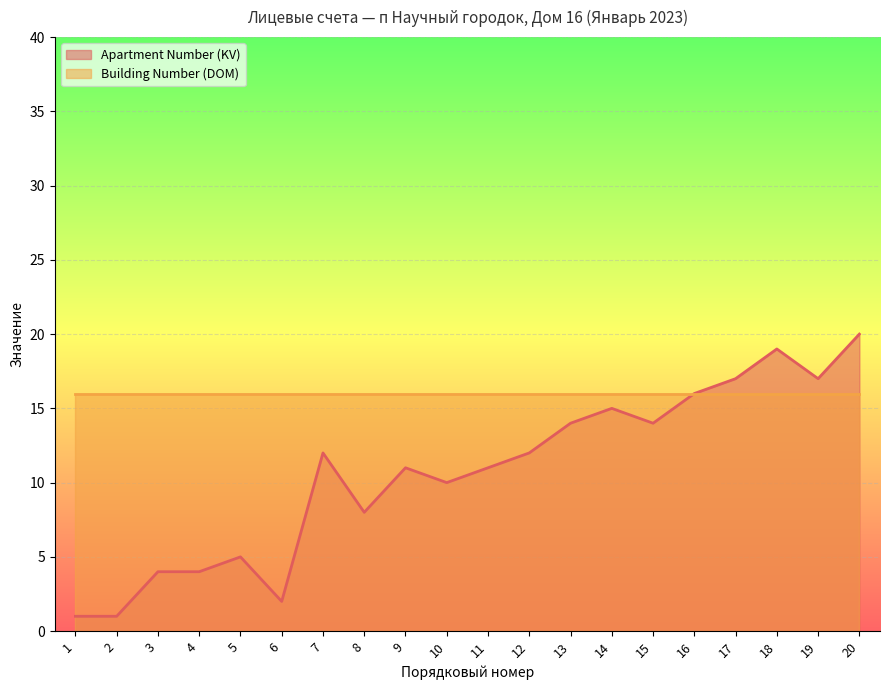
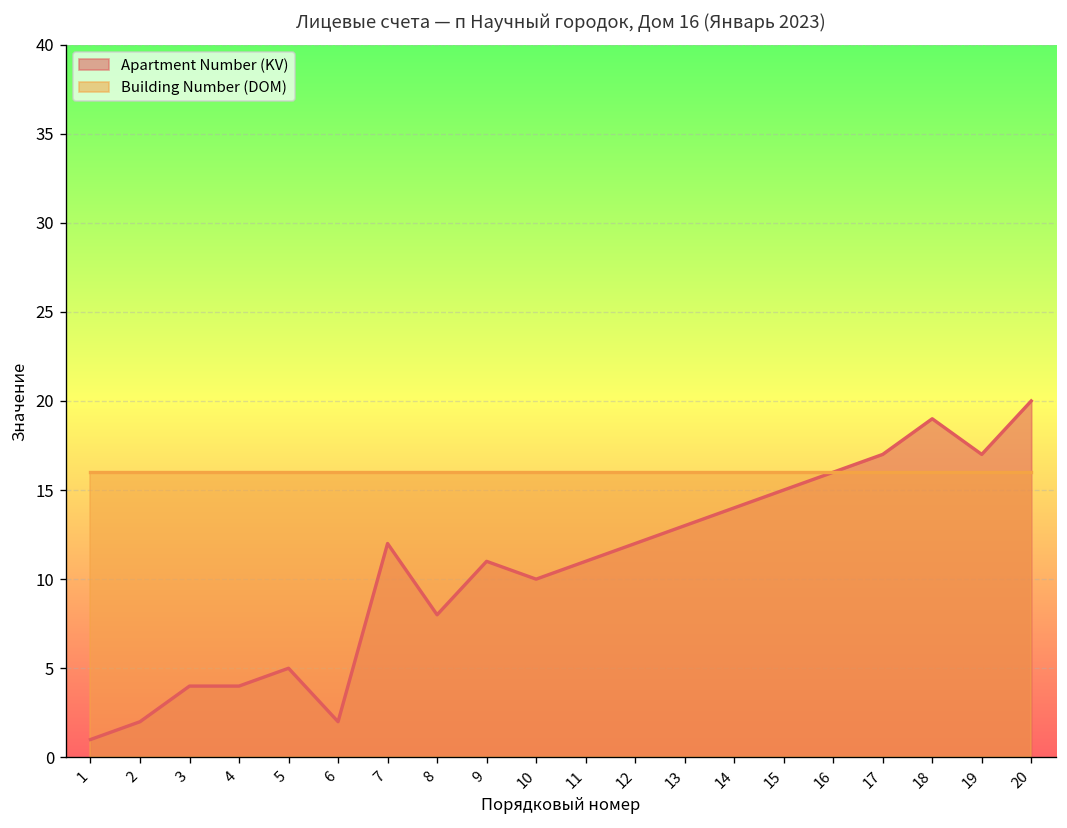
  {
    "Apartment Number (KV)": {
      "1": 1,
-     "2": 1,
+     "2": 2,
      "3": 4,
      "4": 4,
      "5": 5,
      "6": 2,
      "7": 12,
      "8": 8,
      "9": 11,
      "10": 10,
      "11": 11,
      "12": 12,
-     "13": 14,
-     "14": 15,
-     "15": 14,
+     "13": 13,
+     "14": 14,
+     "15": 15,
      "17": 17,
      "18": 19,
      "19": 17,
      "20": 20
    },
    "Building Number (DOM)": {
      "1": 16,
      "2": 16,
      "3": 16,
      "4": 16,
      "5": 16,
      "6": 16,
      "7": 16,
      "8": 16,
      "9": 16,
      "10": 16,
      "11": 16,
      "12": 16,
      "13": 16,
      "14": 16,
      "15": 16,
      "17": 16,
      "18": 16,
      "19": 16,
      "20": 16
    }
  }
